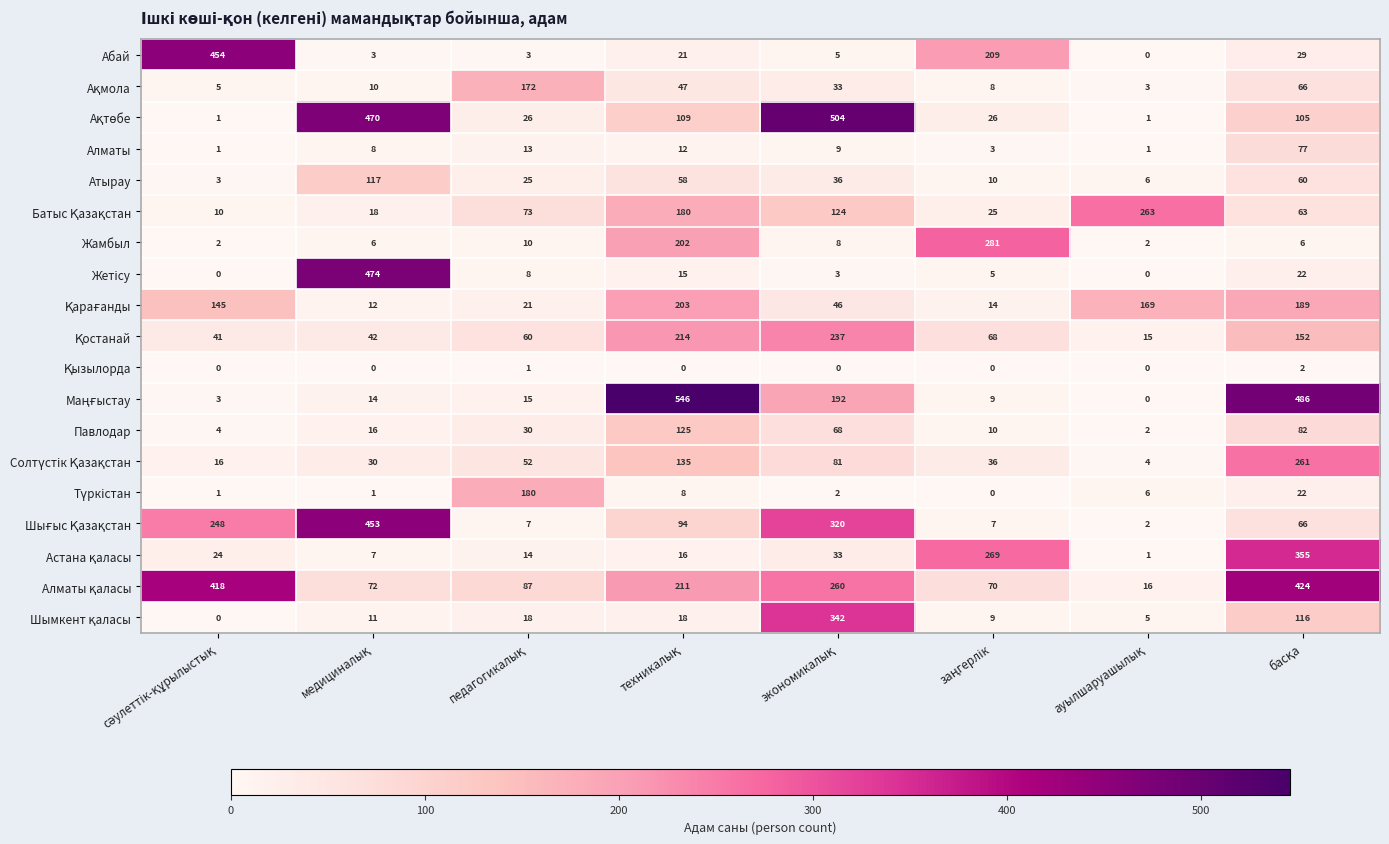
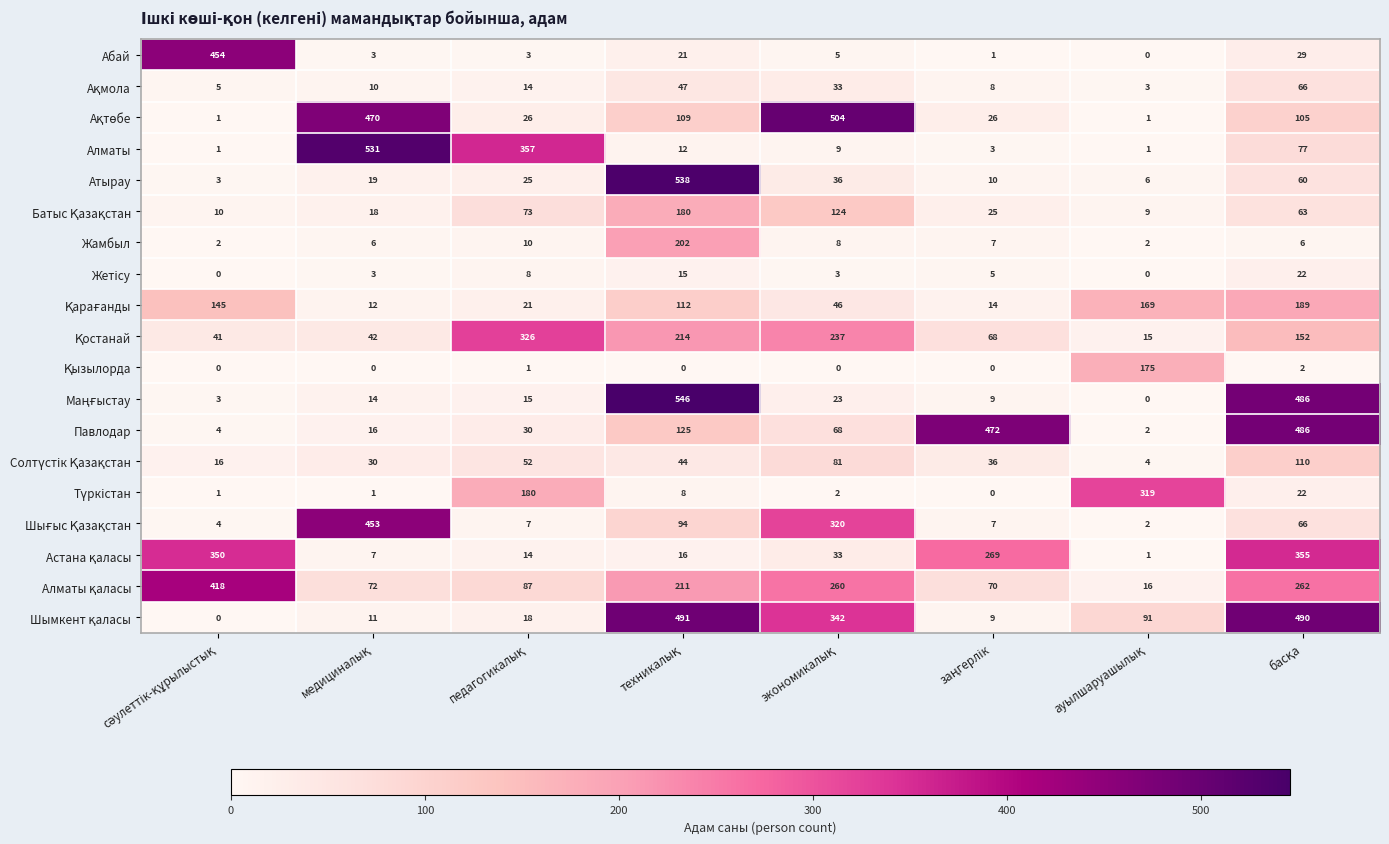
  {
    "Абай": {
      "сәулеттік-құрылыстық": 454,
      "медициналық": 3,
      "педагогикалық": 3,
      "техникалық": 21,
      "экономикалық": 5,
-     "заңгерлік": 209,
+     "заңгерлік": 1,
      "ауылшаруашылық": 0,
      "басқа": 29
    },
    "Ақмола": {
      "сәулеттік-құрылыстық": 5,
      "медициналық": 10,
-     "педагогикалық": 172,
+     "педагогикалық": 14,
      "техникалық": 47,
      "экономикалық": 33,
      "заңгерлік": 8,
      "ауылшаруашылық": 3,
      "басқа": 66
    },
    "Ақтөбе": {
      "сәулеттік-құрылыстық": 1,
      "медициналық": 470,
      "педагогикалық": 26,
      "техникалық": 109,
      "экономикалық": 504,
      "заңгерлік": 26,
      "ауылшаруашылық": 1,
      "басқа": 105
    },
    "Алматы": {
      "сәулеттік-құрылыстық": 1,
-     "медициналық": 8,
-     "педагогикалық": 13,
+     "медициналық": 531,
+     "педагогикалық": 357,
      "техникалық": 12,
      "экономикалық": 9,
      "заңгерлік": 3,
      "ауылшаруашылық": 1,
      "басқа": 77
    },
    "Атырау": {
      "сәулеттік-құрылыстық": 3,
-     "медициналық": 117,
+     "медициналық": 19,
      "педагогикалық": 25,
-     "техникалық": 58,
+     "техникалық": 538,
      "экономикалық": 36,
      "заңгерлік": 10,
      "ауылшаруашылық": 6,
      "басқа": 60
    },
    "Батыс Қазақстан": {
      "сәулеттік-құрылыстық": 10,
      "медициналық": 18,
      "педагогикалық": 73,
      "техникалық": 180,
      "экономикалық": 124,
      "заңгерлік": 25,
-     "ауылшаруашылық": 263,
+     "ауылшаруашылық": 9,
      "басқа": 63
    },
    "Жамбыл": {
      "сәулеттік-құрылыстық": 2,
      "медициналық": 6,
      "педагогикалық": 10,
      "техникалық": 202,
      "экономикалық": 8,
-     "заңгерлік": 281,
+     "заңгерлік": 7,
      "ауылшаруашылық": 2,
      "басқа": 6
    },
    "Жетісу": {
      "сәулеттік-құрылыстық": 0,
-     "медициналық": 474,
+     "медициналық": 3,
      "педагогикалық": 8,
      "техникалық": 15,
      "экономикалық": 3,
      "заңгерлік": 5,
      "ауылшаруашылық": 0,
      "басқа": 22
    },
    "Қарағанды": {
      "сәулеттік-құрылыстық": 145,
      "медициналық": 12,
      "педагогикалық": 21,
-     "техникалық": 203,
+     "техникалық": 112,
      "экономикалық": 46,
      "заңгерлік": 14,
      "ауылшаруашылық": 169,
      "басқа": 189
    },
    "Қостанай": {
      "сәулеттік-құрылыстық": 41,
      "медициналық": 42,
-     "педагогикалық": 60,
+     "педагогикалық": 326,
      "техникалық": 214,
      "экономикалық": 237,
      "заңгерлік": 68,
      "ауылшаруашылық": 15,
      "басқа": 152
    },
    "Қызылорда": {
      "сәулеттік-құрылыстық": 0,
      "медициналық": 0,
      "педагогикалық": 1,
      "техникалық": 0,
      "экономикалық": 0,
      "заңгерлік": 0,
-     "ауылшаруашылық": 0,
+     "ауылшаруашылық": 175,
      "басқа": 2
    },
    "Маңғыстау": {
      "сәулеттік-құрылыстық": 3,
      "медициналық": 14,
      "педагогикалық": 15,
      "техникалық": 546,
-     "экономикалық": 192,
+     "экономикалық": 23,
      "заңгерлік": 9,
      "ауылшаруашылық": 0,
      "басқа": 486
    },
    "Павлодар": {
      "сәулеттік-құрылыстық": 4,
      "медициналық": 16,
      "педагогикалық": 30,
      "техникалық": 125,
      "экономикалық": 68,
-     "заңгерлік": 10,
+     "заңгерлік": 472,
      "ауылшаруашылық": 2,
-     "басқа": 82
+     "басқа": 486
    },
    "Солтүстік Қазақстан": {
      "сәулеттік-құрылыстық": 16,
      "медициналық": 30,
      "педагогикалық": 52,
-     "техникалық": 135,
+     "техникалық": 44,
      "экономикалық": 81,
      "заңгерлік": 36,
      "ауылшаруашылық": 4,
-     "басқа": 261
+     "басқа": 110
    },
    "Түркістан": {
      "сәулеттік-құрылыстық": 1,
      "медициналық": 1,
      "педагогикалық": 180,
      "техникалық": 8,
      "экономикалық": 2,
      "заңгерлік": 0,
-     "ауылшаруашылық": 6,
+     "ауылшаруашылық": 319,
      "басқа": 22
    },
    "Шығыс Қазақстан": {
-     "сәулеттік-құрылыстық": 248,
+     "сәулеттік-құрылыстық": 4,
      "медициналық": 453,
      "педагогикалық": 7,
      "техникалық": 94,
      "экономикалық": 320,
      "заңгерлік": 7,
      "ауылшаруашылық": 2,
      "басқа": 66
    },
    "Астана қаласы": {
-     "сәулеттік-құрылыстық": 24,
+     "сәулеттік-құрылыстық": 350,
      "медициналық": 7,
      "педагогикалық": 14,
      "техникалық": 16,
      "экономикалық": 33,
      "заңгерлік": 269,
      "ауылшаруашылық": 1,
      "басқа": 355
    },
    "Алматы қаласы": {
      "сәулеттік-құрылыстық": 418,
      "медициналық": 72,
      "педагогикалық": 87,
      "техникалық": 211,
      "экономикалық": 260,
      "заңгерлік": 70,
      "ауылшаруашылық": 16,
-     "басқа": 424
+     "басқа": 262
    },
    "Шымкент қаласы": {
      "сәулеттік-құрылыстық": 0,
      "медициналық": 11,
      "педагогикалық": 18,
-     "техникалық": 18,
+     "техникалық": 491,
      "экономикалық": 342,
      "заңгерлік": 9,
-     "ауылшаруашылық": 5,
-     "басқа": 116
+     "ауылшаруашылық": 91,
+     "басқа": 490
    }
  }
